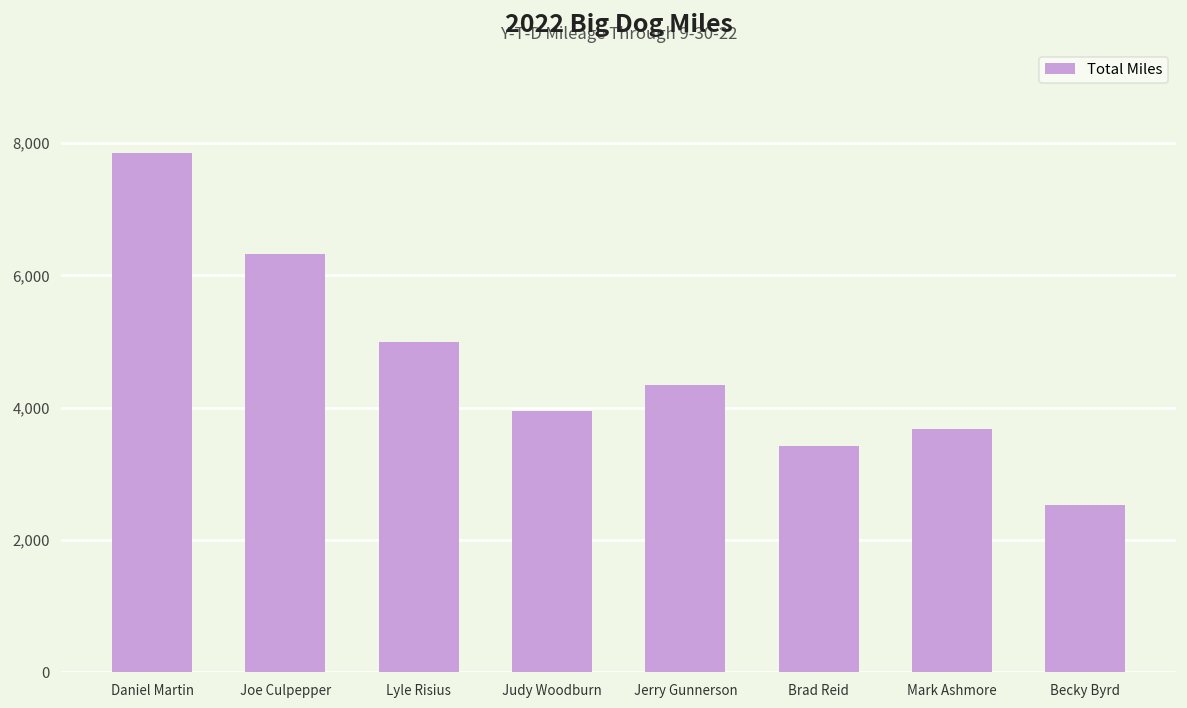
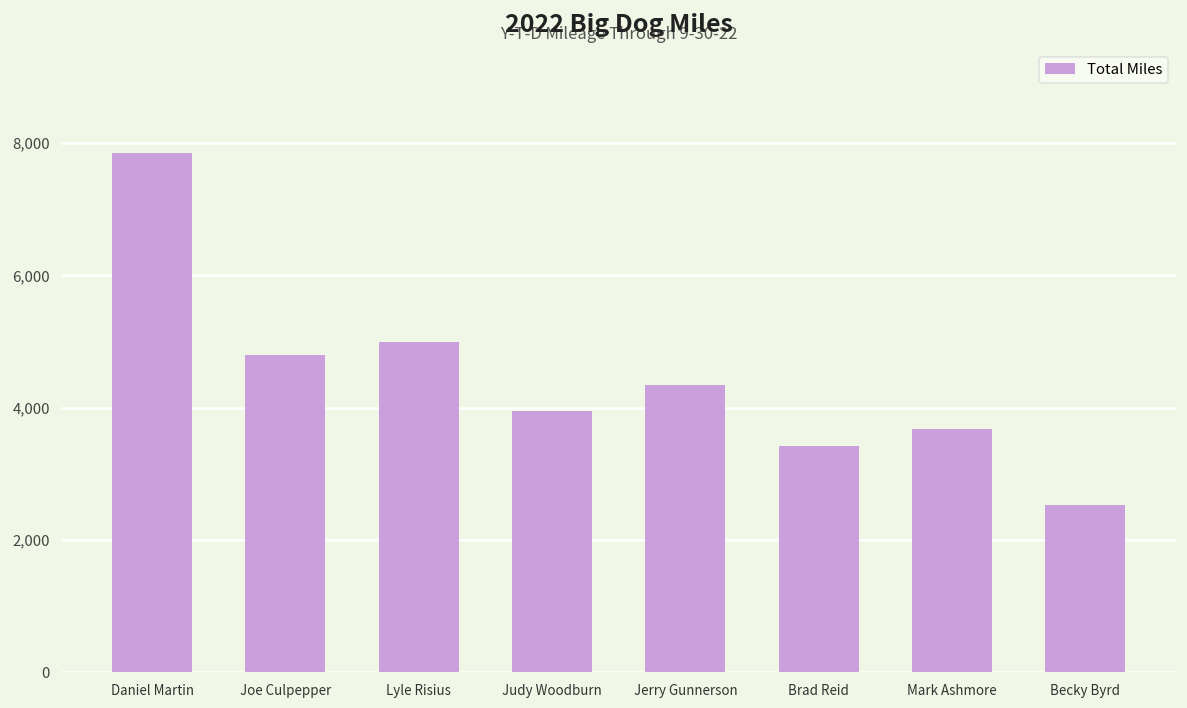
  {
    "Daniel Martin": "7,800",
-   "Joe Culpepper": "6,300",
+   "Joe Culpepper": "4,800",
    "Lyle Risius": "5,000",
    "Judy Woodburn": "3,900",
    "Jerry Gunnerson": "4,300",
    "Brad Reid": "3,400",
    "Mark Ashmore": "3,700",
    "Becky Byrd": "2,500"
  }
